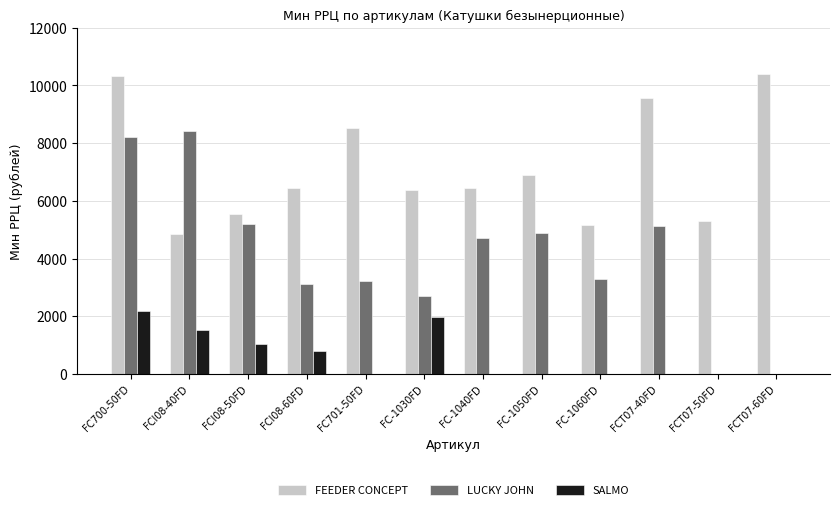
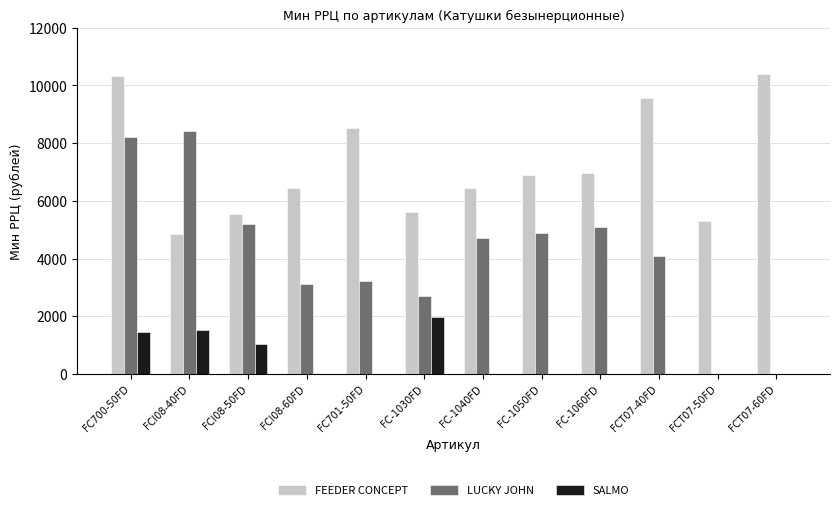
  {
    "FEEDER CONCEPT": {
      "FC700-50FD": 10300,
      "FCI08-40FD": 4800,
      "FCI08-50FD": 5500,
      "FCI08-60FD": 6400,
      "FC701-50FD": 8500,
-     "FC-1030FD": 6400,
+     "FC-1030FD": 5600,
      "FC-1040FD": 6400,
      "FC-1050FD": 6900,
-     "FC-1060FD": 5200,
+     "FC-1060FD": 7000,
      "FCT07-40FD": 9600,
      "FCT07-50FD": 5300,
      "FCT07-60FD": 10400
    },
    "LUCKY JOHN": {
      "FC700-50FD": 8200,
      "FCI08-40FD": 8400,
      "FCI08-50FD": 5200,
      "FCI08-60FD": 3100,
      "FC701-50FD": 3200,
      "FC-1030FD": 2700,
      "FC-1040FD": 4700,
      "FC-1050FD": 4900,
-     "FC-1060FD": 3300,
-     "FCT07-40FD": 5100,
+     "FC-1060FD": 5100,
+     "FCT07-40FD": 4100,
      "FCT07-50FD": 0,
      "FCT07-60FD": 0
    },
    "SALMO": {
-     "FC700-50FD": 2200,
+     "FC700-50FD": 1500,
      "FCI08-40FD": 1500,
      "FCI08-50FD": 1100,
-     "FCI08-60FD": 800,
+     "FCI08-60FD": 0,
      "FC701-50FD": 0,
      "FC-1030FD": 2000,
      "FC-1040FD": 0,
      "FC-1050FD": 0,
      "FC-1060FD": 0,
      "FCT07-40FD": 0,
      "FCT07-50FD": 0,
      "FCT07-60FD": 0
    }
  }
